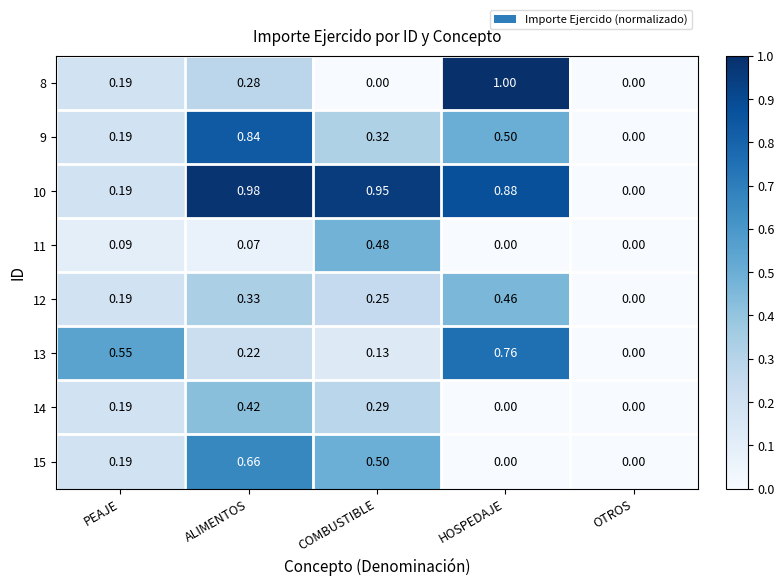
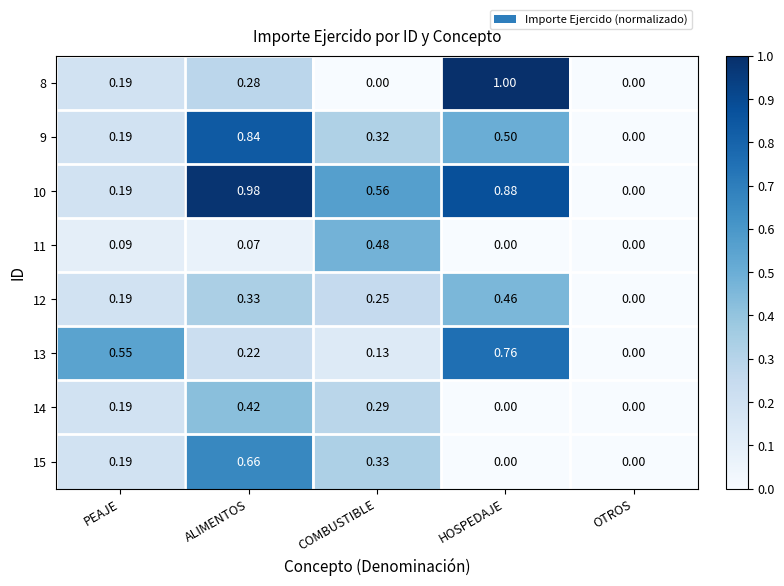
  {
    "8": {
      "PEAJE": 0.19,
      "ALIMENTOS": 0.28,
      "COMBUSTIBLE": 0.00,
      "HOSPEDAJE": 1.00,
      "OTROS": 0.00
    },
    "9": {
      "PEAJE": 0.19,
      "ALIMENTOS": 0.84,
      "COMBUSTIBLE": 0.32,
      "HOSPEDAJE": 0.50,
      "OTROS": 0.00
    },
    "10": {
      "PEAJE": 0.19,
      "ALIMENTOS": 0.98,
-     "COMBUSTIBLE": 0.95,
+     "COMBUSTIBLE": 0.56,
      "HOSPEDAJE": 0.88,
      "OTROS": 0.00
    },
    "11": {
      "PEAJE": 0.09,
      "ALIMENTOS": 0.07,
      "COMBUSTIBLE": 0.48,
      "HOSPEDAJE": 0.00,
      "OTROS": 0.00
    },
    "12": {
      "PEAJE": 0.19,
      "ALIMENTOS": 0.33,
      "COMBUSTIBLE": 0.25,
      "HOSPEDAJE": 0.46,
      "OTROS": 0.00
    },
    "13": {
      "PEAJE": 0.55,
      "ALIMENTOS": 0.22,
      "COMBUSTIBLE": 0.13,
      "HOSPEDAJE": 0.76,
      "OTROS": 0.00
    },
    "14": {
      "PEAJE": 0.19,
      "ALIMENTOS": 0.42,
      "COMBUSTIBLE": 0.29,
      "HOSPEDAJE": 0.00,
      "OTROS": 0.00
    },
    "15": {
      "PEAJE": 0.19,
      "ALIMENTOS": 0.66,
-     "COMBUSTIBLE": 0.50,
+     "COMBUSTIBLE": 0.33,
      "HOSPEDAJE": 0.00,
      "OTROS": 0.00
    }
  }
